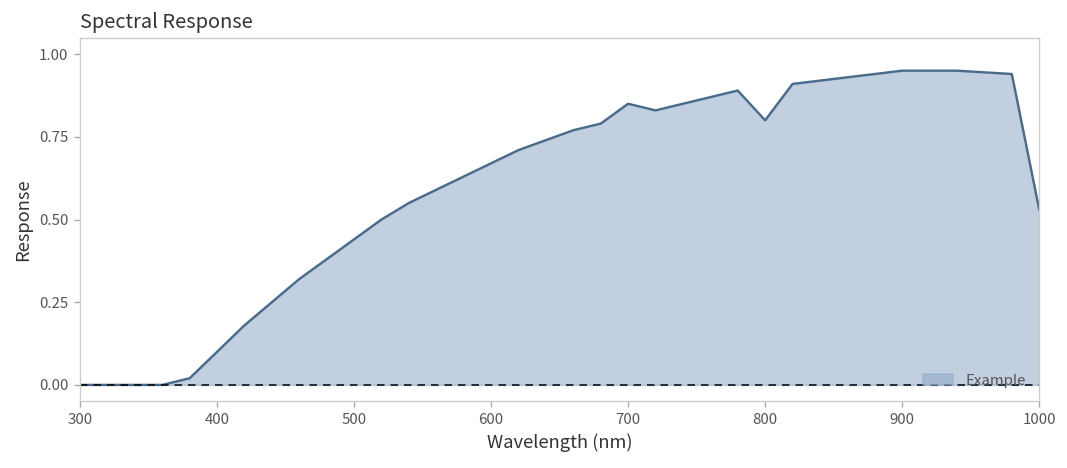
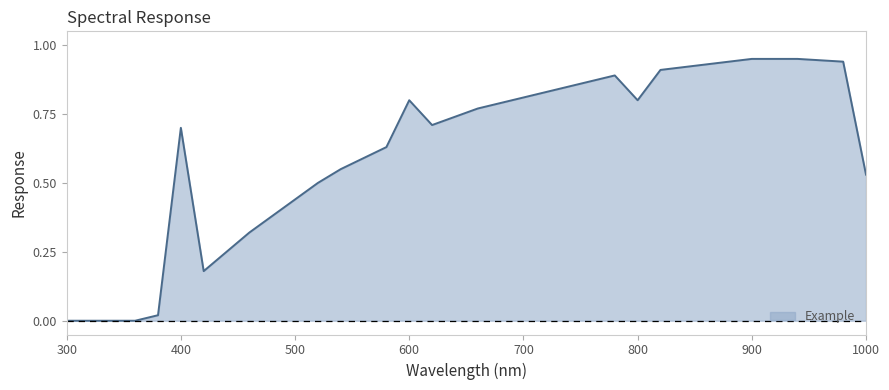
  {
    "300": 0.00,
-   "400": 0.1,
+   "400": 0.7,
    "500": 0.44,
-   "600": 0.67,
-   "700": 0.85,
+   "600": 0.80,
+   "700": 0.81,
    "800": 0.80,
    "900": 0.95,
    "1000": 0.53
  }
